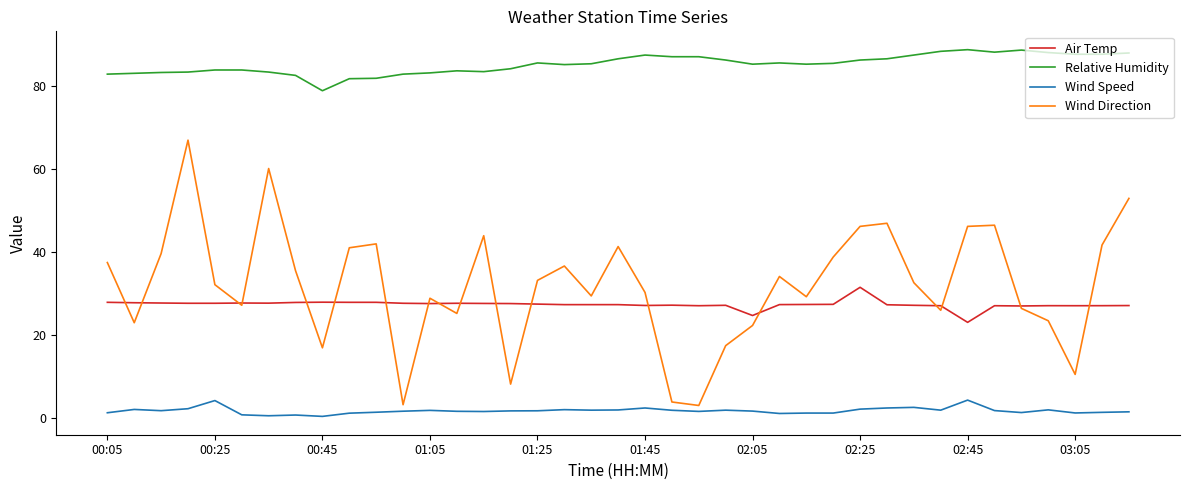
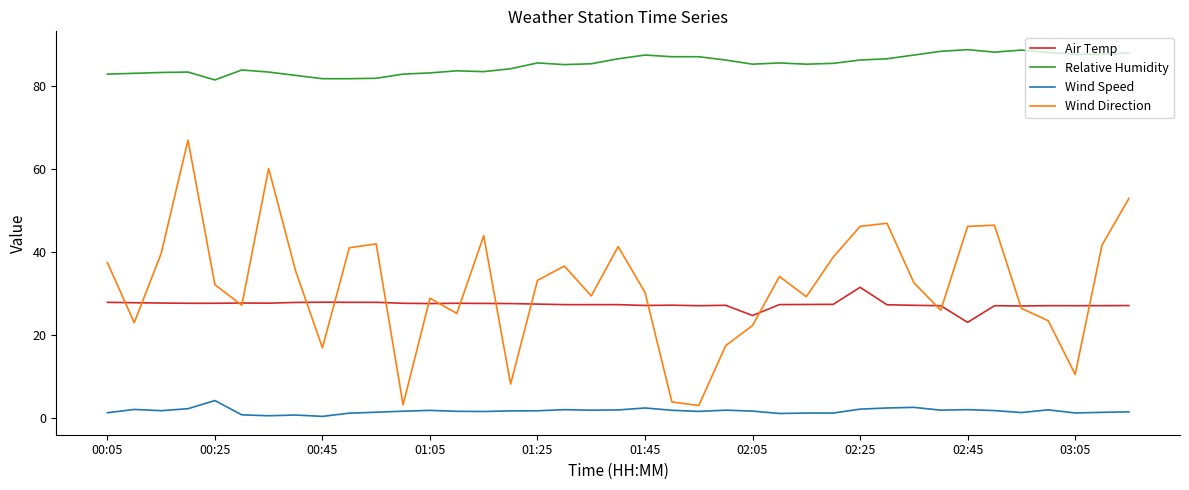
  {
    "Air Temp": {
      "00:05": 28,
      "00:25": 28,
      "00:45": 28,
      "01:05": 27,
      "01:25": 27,
      "01:45": 27,
      "02:05": 25,
      "02:25": 31,
      "02:45": 23,
      "03:05": 27
    },
    "Relative Humidity": {
      "00:05": 83,
-     "00:25": 84,
-     "00:45": 79,
+     "00:25": 81,
+     "00:45": 82,
      "01:05": 83,
      "01:25": 86,
      "01:45": 87,
      "02:05": 85,
      "02:25": 86,
      "02:45": 89
    },
    "Wind Speed": {
      "00:05": 1,
      "00:25": 4,
      "00:45": 0,
      "01:05": 2,
      "01:25": 2,
      "01:45": 2,
      "02:05": 2,
      "02:25": 2,
-     "02:45": 4,
+     "02:45": 2,
      "03:05": 1
    },
    "Wind Direction": {
      "00:05": 37,
      "00:25": 32,
      "00:45": 17,
      "01:05": 29,
      "01:25": 33,
      "01:45": 30,
      "02:05": 22,
      "02:25": 46,
      "02:45": 46,
      "03:05": 10
    }
  }
